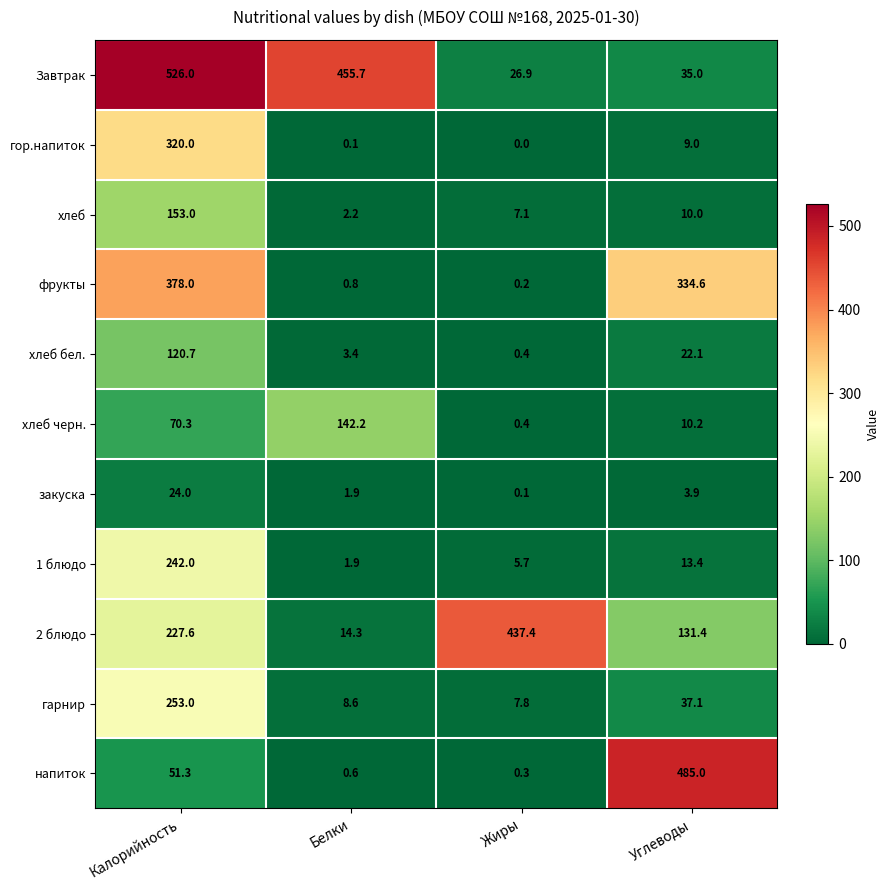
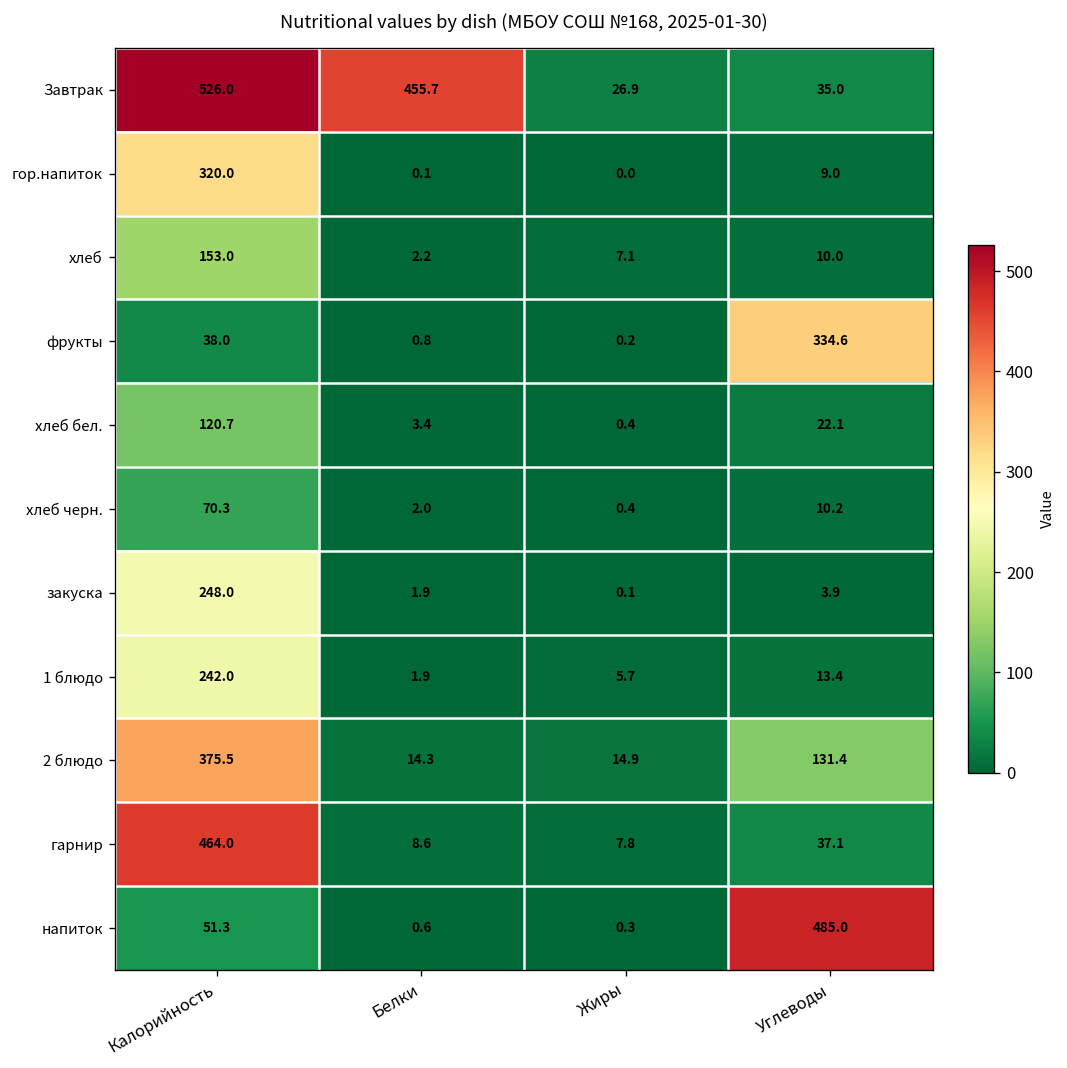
  {
    "Завтрак": {
      "Калорийность": 526.0,
      "Белки": 455.7,
      "Жиры": 26.9,
      "Углеводы": 35.0
    },
    "гор.напиток": {
      "Калорийность": 320.0,
      "Белки": 0.1,
      "Жиры": 0.0,
      "Углеводы": 9.0
    },
    "хлеб": {
      "Калорийность": 153.0,
      "Белки": 2.2,
      "Жиры": 7.1,
      "Углеводы": 10.0
    },
    "фрукты": {
-     "Калорийность": 378.0,
+     "Калорийность": 38.0,
      "Белки": 0.8,
      "Жиры": 0.2,
      "Углеводы": 334.6
    },
    "хлеб бел.": {
      "Калорийность": 120.7,
      "Белки": 3.4,
      "Жиры": 0.4,
      "Углеводы": 22.1
    },
    "хлеб черн.": {
      "Калорийность": 70.3,
-     "Белки": 142.2,
+     "Белки": 2.0,
      "Жиры": 0.4,
      "Углеводы": 10.2
    },
    "закуска": {
-     "Калорийность": 24.0,
+     "Калорийность": 248.0,
      "Белки": 1.9,
      "Жиры": 0.1,
      "Углеводы": 3.9
    },
    "1 блюдо": {
      "Калорийность": 242.0,
      "Белки": 1.9,
      "Жиры": 5.7,
      "Углеводы": 13.4
    },
    "2 блюдо": {
-     "Калорийность": 227.6,
+     "Калорийность": 375.5,
      "Белки": 14.3,
-     "Жиры": 437.4,
+     "Жиры": 14.9,
      "Углеводы": 131.4
    },
    "гарнир": {
-     "Калорийность": 253.0,
+     "Калорийность": 464.0,
      "Белки": 8.6,
      "Жиры": 7.8,
      "Углеводы": 37.1
    },
    "напиток": {
      "Калорийность": 51.3,
      "Белки": 0.6,
      "Жиры": 0.3,
      "Углеводы": 485.0
    }
  }
